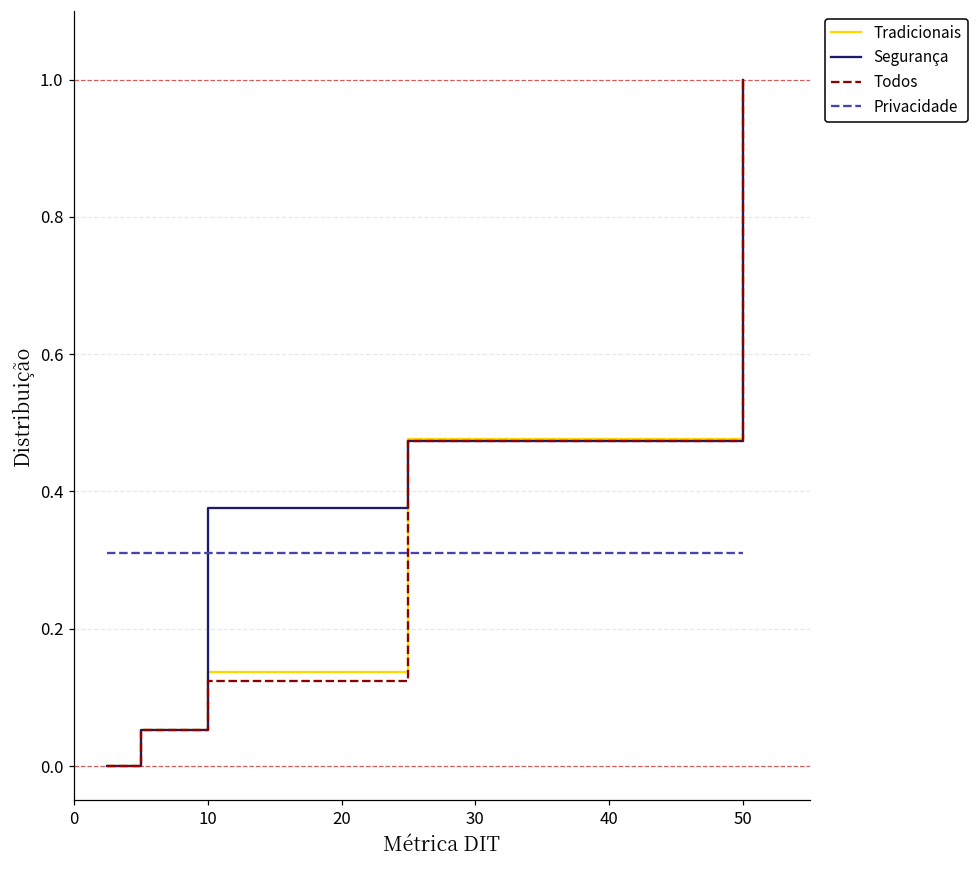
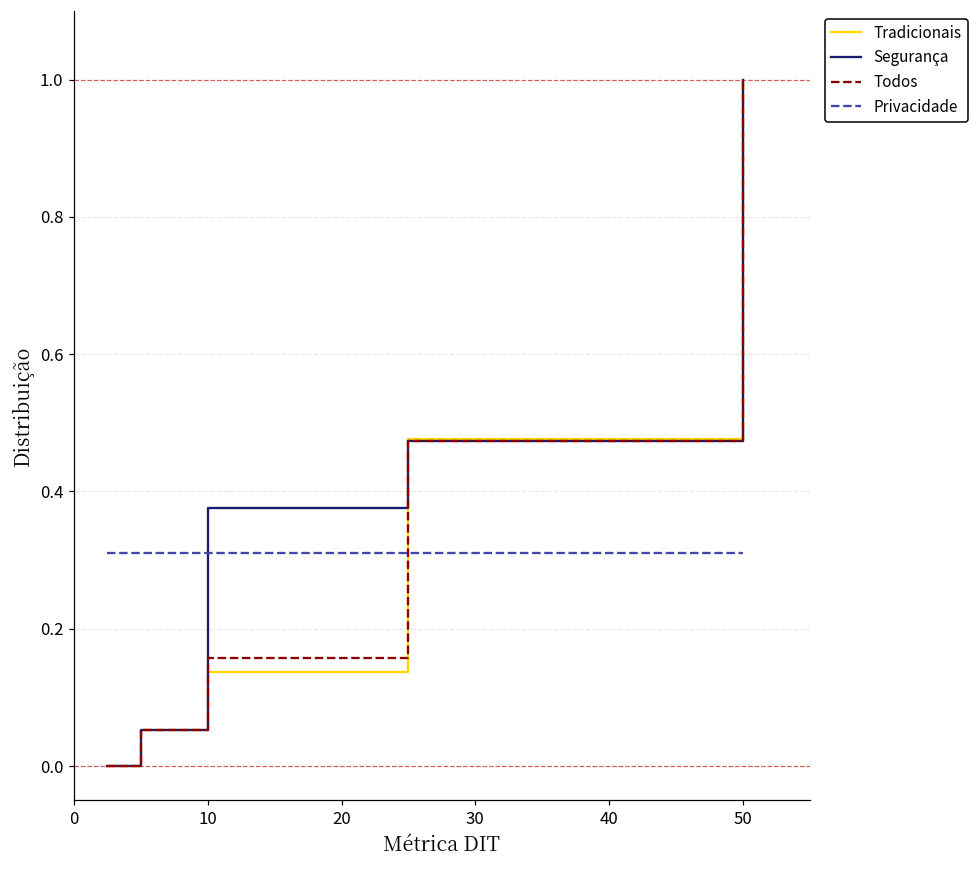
  {
    "Tradicionais": {
      "10": 0.14
    },
    "Segurança": {
      "10": 0.38
    },
    "Todos": {
-     "10": 0.12
+     "10": 0.16
    },
    "Privacidade": {
      "10": 0.31,
      "50": 0.31
    }
  }
